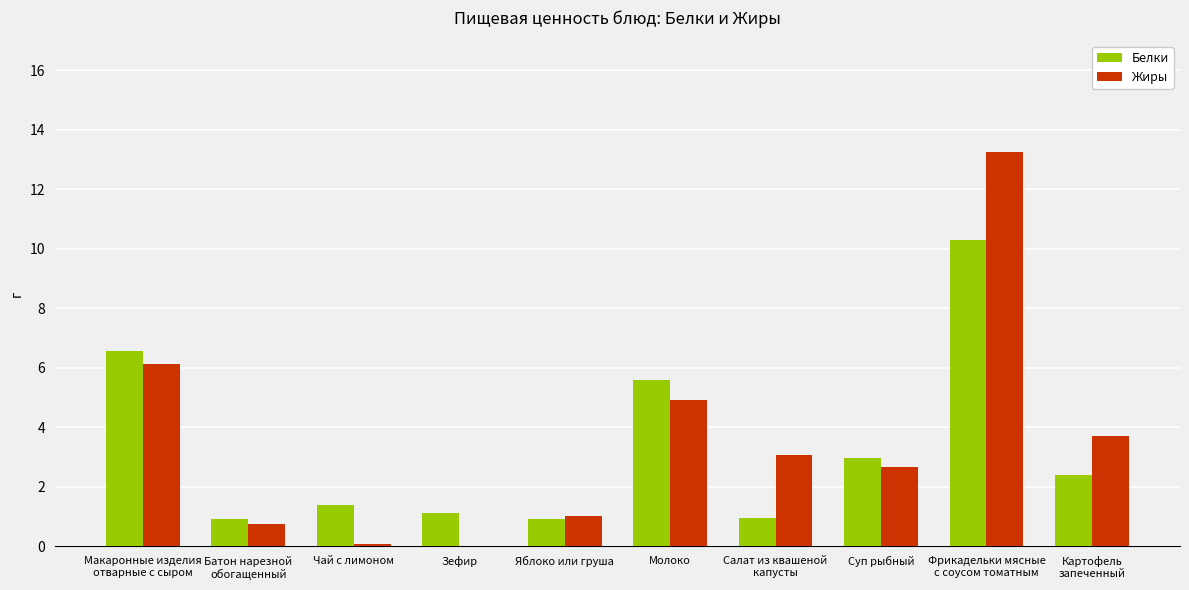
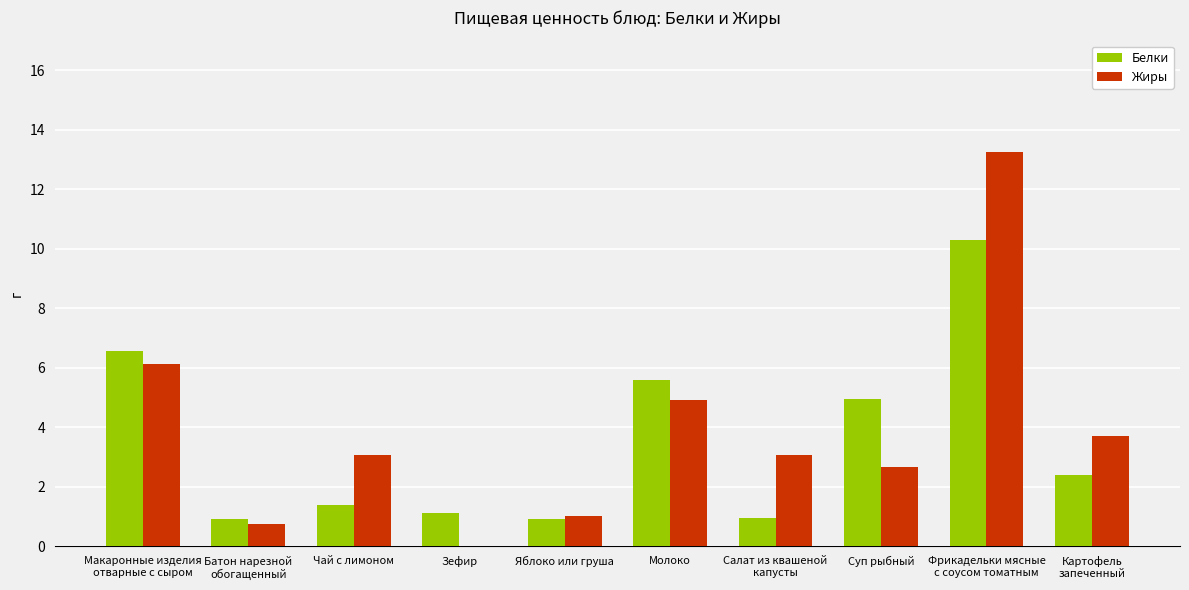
  {
    "Белки": {
      "Макаронные изделия отварные с сыром": 6.6,
      "Батон нарезной обогащенный": 0.9,
      "Чай с лимоном": 1.4,
      "Зефир": 1.1,
      "Яблоко или груша": 0.9,
      "Молоко": 5.6,
      "Салат из квашеной капусты": 1.0,
-     "Суп рыбный": 3.0,
+     "Суп рыбный": 5.0,
      "Фрикадельки мясные с соусом томатным": 10.3,
      "Картофель запеченный": 2.4
    },
    "Жиры": {
      "Макаронные изделия отварные с сыром": 6.1,
      "Батон нарезной обогащенный": 0.7,
-     "Чай с лимоном": 0.1,
+     "Чай с лимоном": 3.1,
      "Зефир": 0.0,
      "Яблоко или груша": 1.0,
      "Молоко": 4.9,
      "Салат из квашеной капусты": 3.1,
      "Суп рыбный": 2.7,
      "Фрикадельки мясные с соусом томатным": 13.3,
      "Картофель запеченный": 3.7
    }
  }
